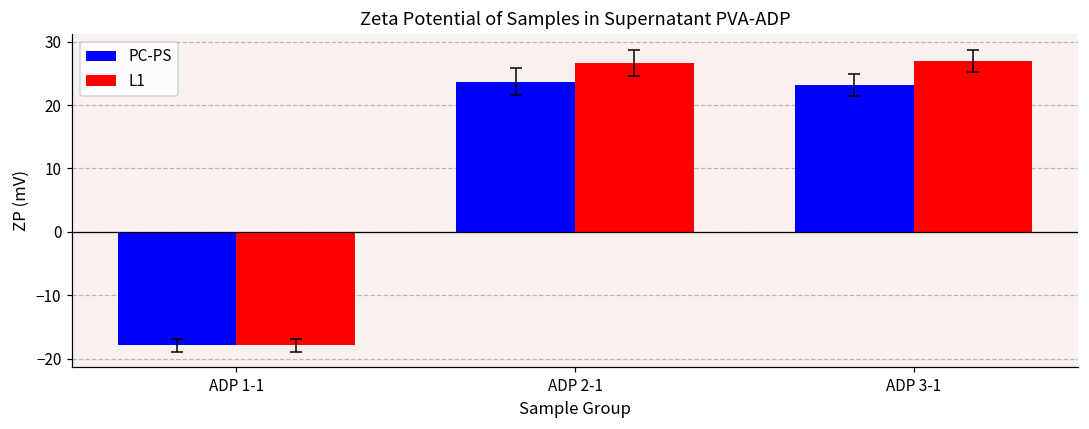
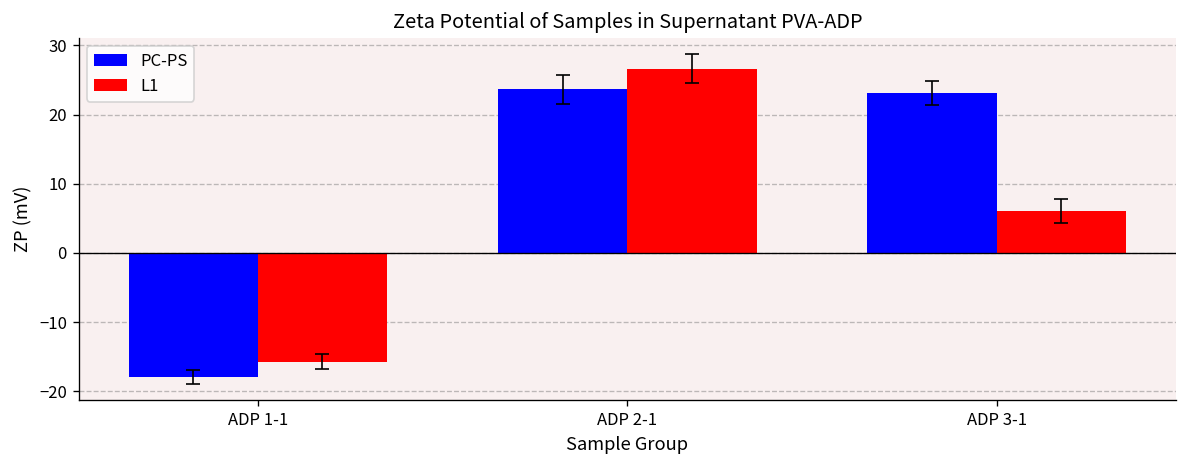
  {
    "PC-PS": {
      "ADP 1-1": -18,
      "ADP 2-1": 24,
      "ADP 3-1": 23
    },
    "L1": {
-     "ADP 1-1": -18,
+     "ADP 1-1": -16,
      "ADP 2-1": 27,
-     "ADP 3-1": 27
+     "ADP 3-1": 6
    }
  }
